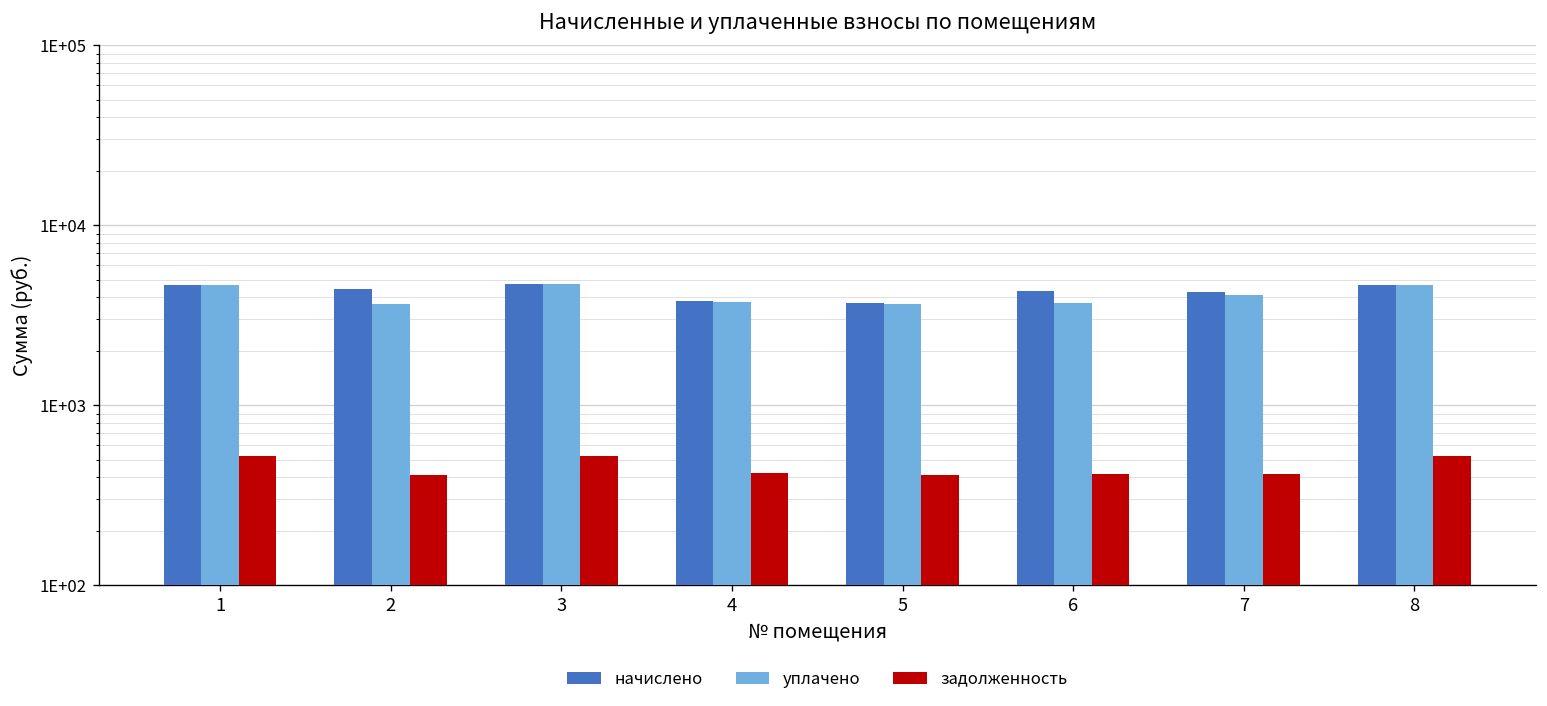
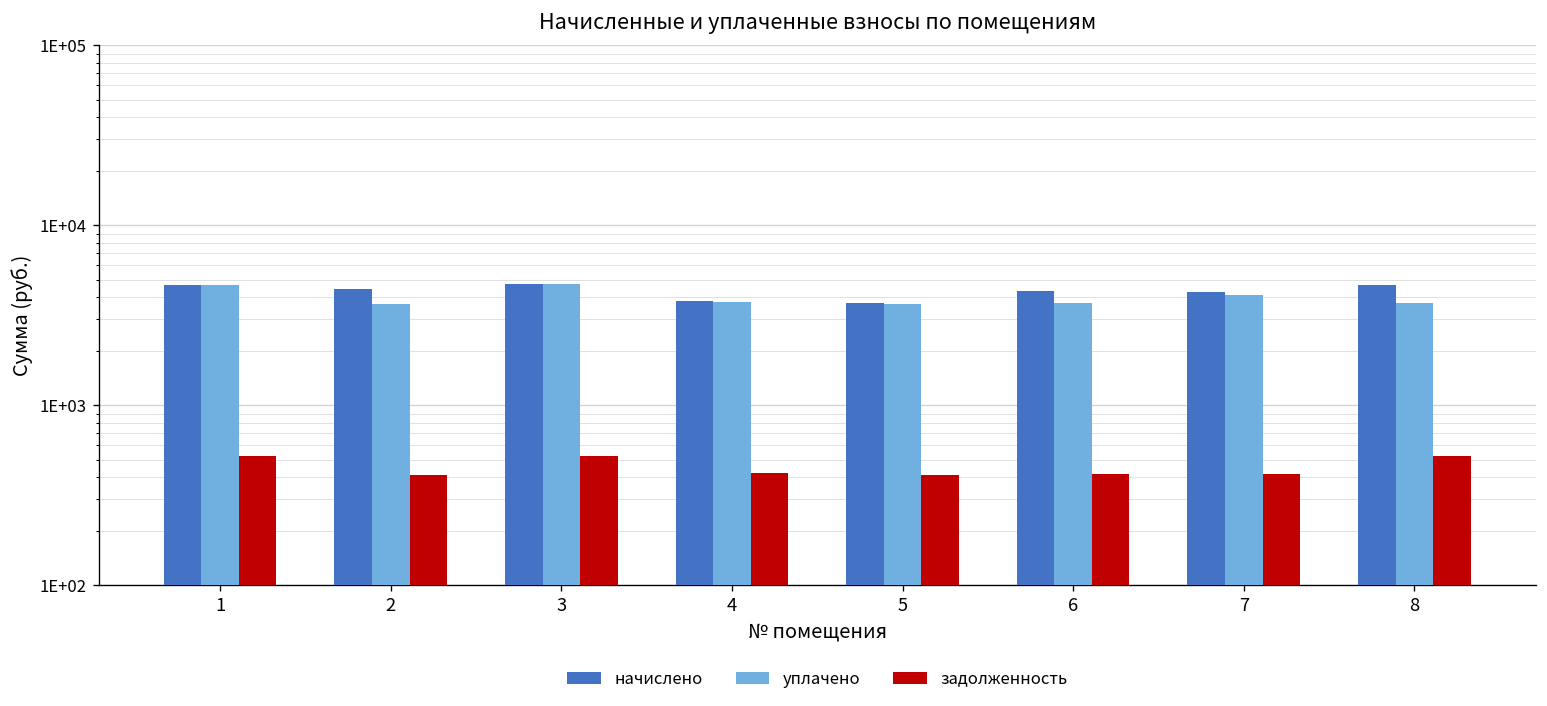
  {
    "начислено": {
      "1": 4700,
      "2": 4400,
      "3": 4700,
      "4": 3800,
      "5": 3700,
      "6": 4300,
      "7": 4300,
      "8": 4700
    },
    "уплачено": {
      "1": 4700,
      "2": 3700,
      "3": 4700,
      "4": 3800,
      "5": 3700,
      "6": 3700,
      "7": 4100,
-     "8": 4700
+     "8": 3700
    },
    "задолженность": {
      "1": 520,
      "2": 410,
      "3": 530,
      "4": 420,
      "5": 410,
      "6": 410,
      "7": 410,
      "8": 520
    }
  }
